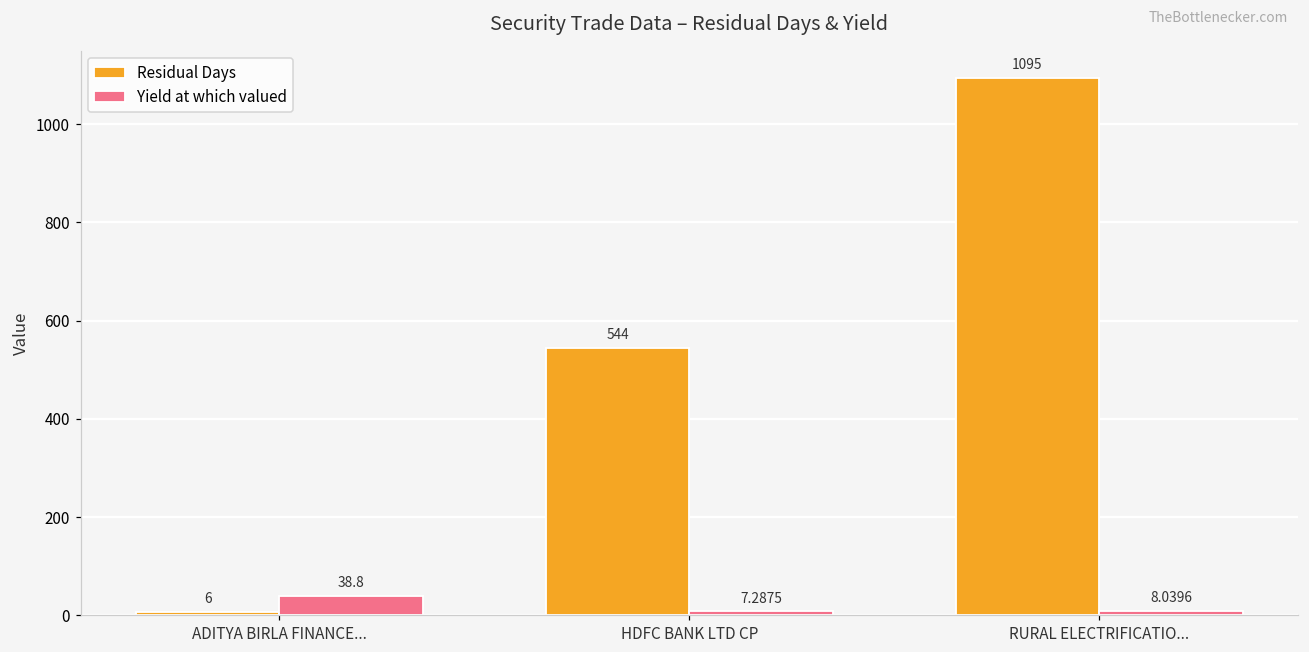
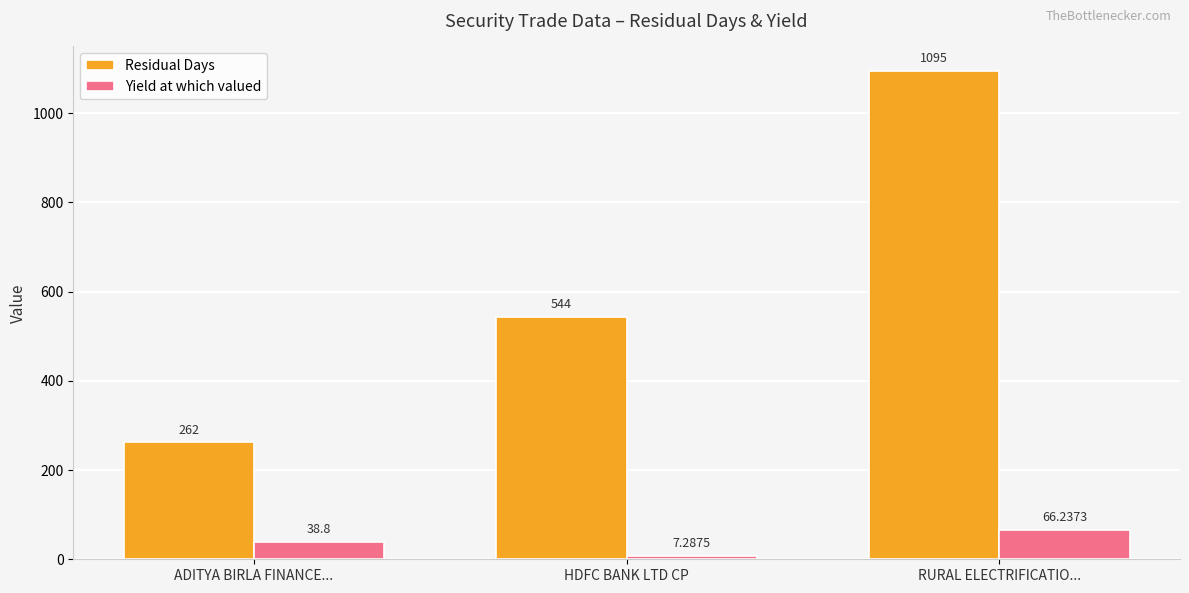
  {
    "Residual Days": {
-     "ADITYA BIRLA FINANCE...": 6,
+     "ADITYA BIRLA FINANCE...": 262,
      "HDFC BANK LTD CP": 544,
      "RURAL ELECTRIFICATIO...": 1095
    },
    "Yield at which valued": {
      "ADITYA BIRLA FINANCE...": 38.8,
      "HDFC BANK LTD CP": 7.2875,
-     "RURAL ELECTRIFICATIO...": 8.0396
+     "RURAL ELECTRIFICATIO...": 66.2373
    }
  }
